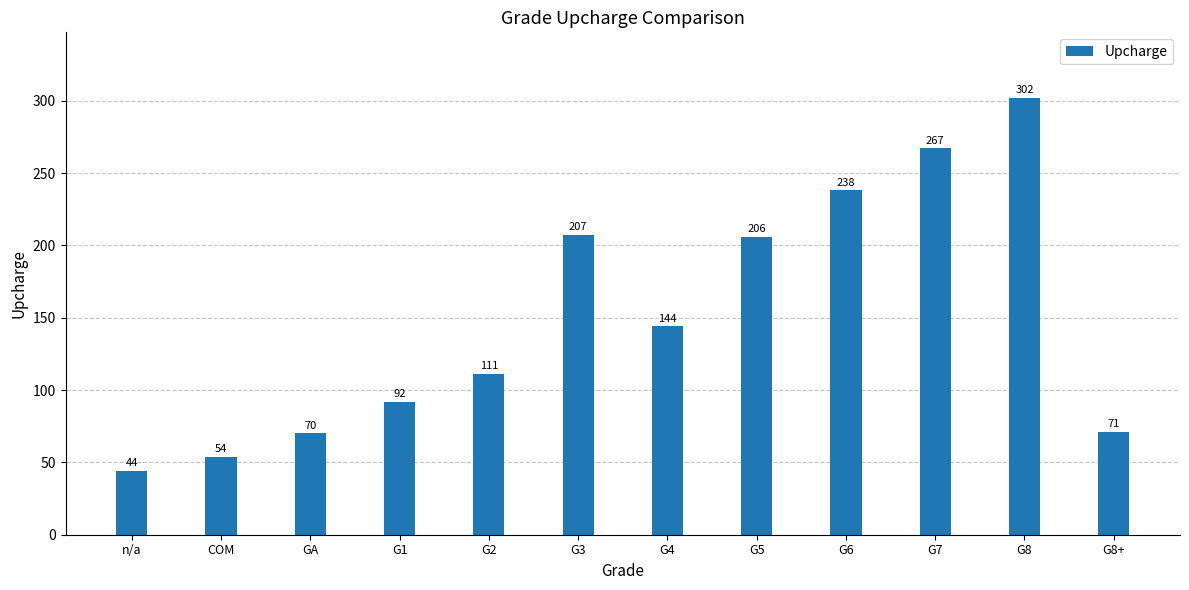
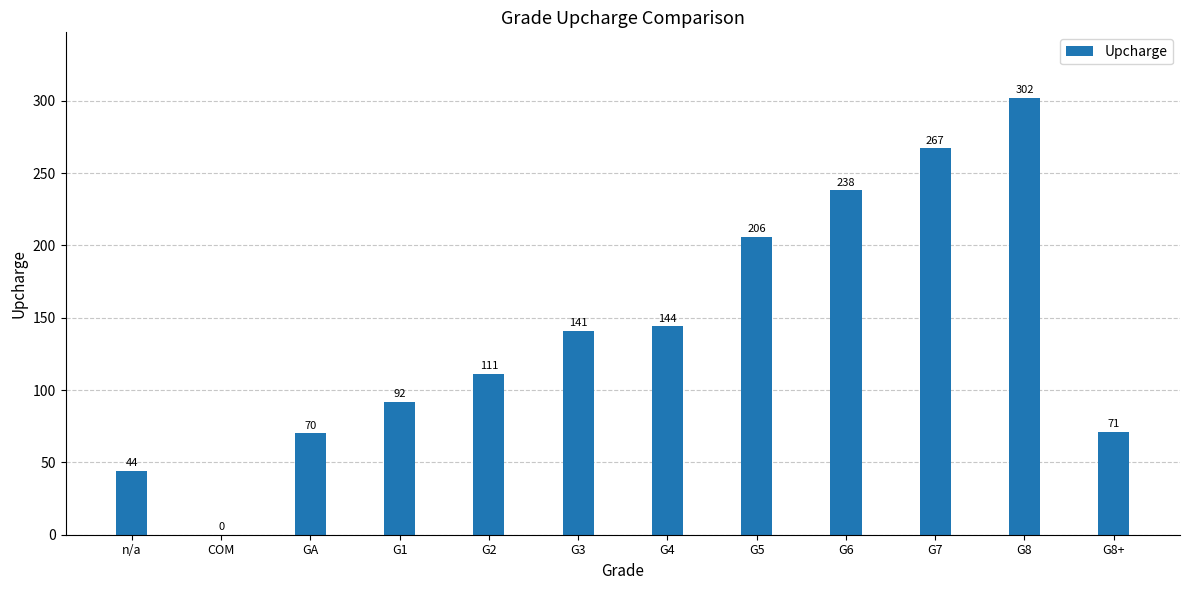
  {
    "n/a": 44,
-   "COM": 54,
+   "COM": 0,
    "GA": 70,
    "G1": 92,
    "G2": 111,
-   "G3": 207,
+   "G3": 141,
    "G4": 144,
    "G5": 206,
    "G6": 238,
    "G7": 267,
    "G8": 302,
    "G8+": 71
  }
